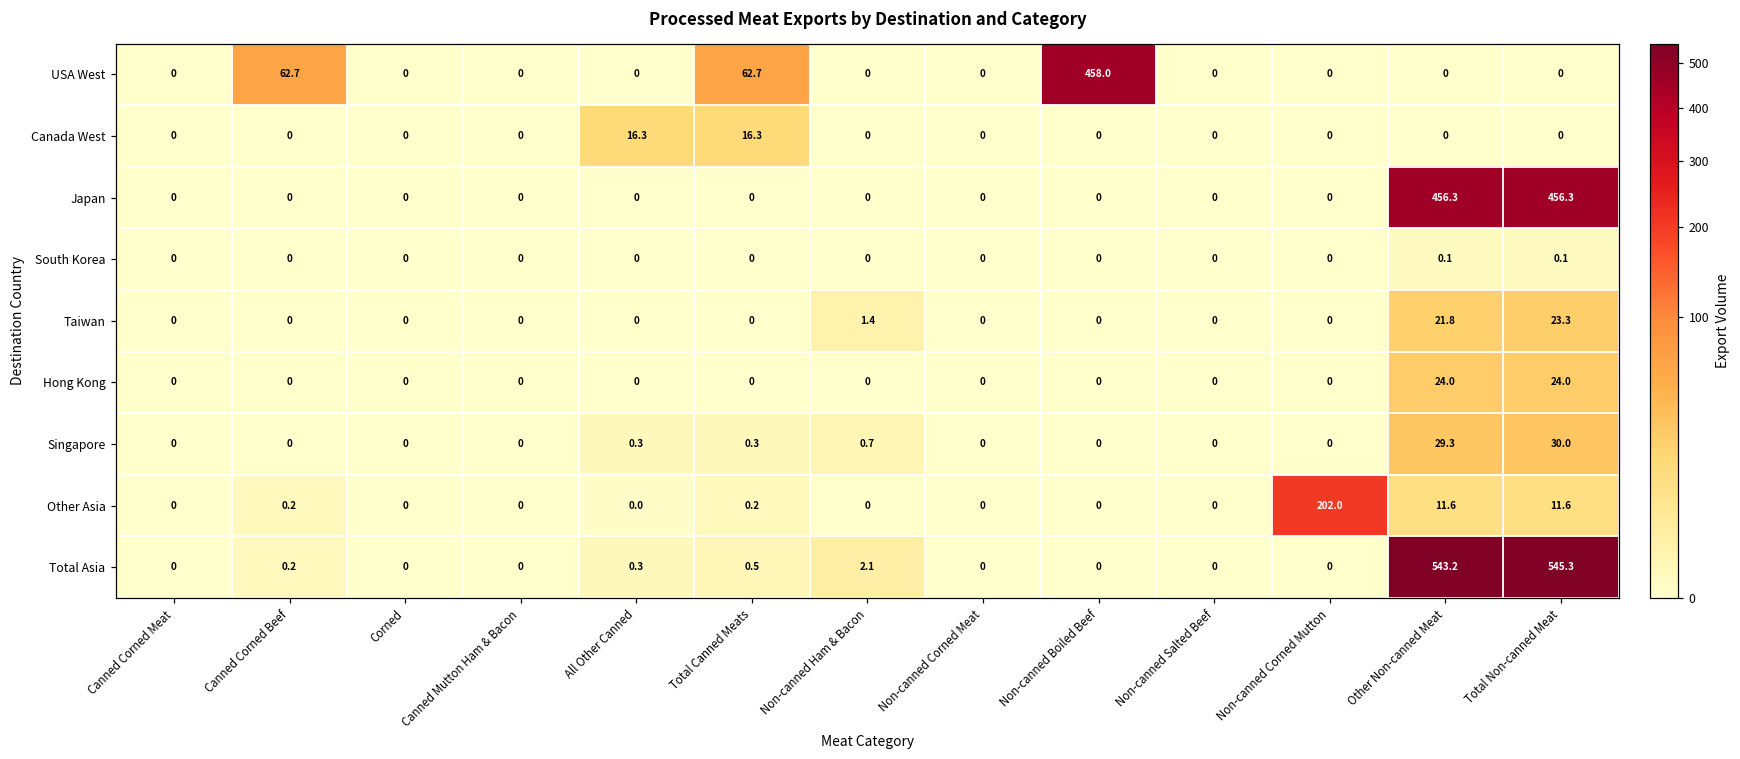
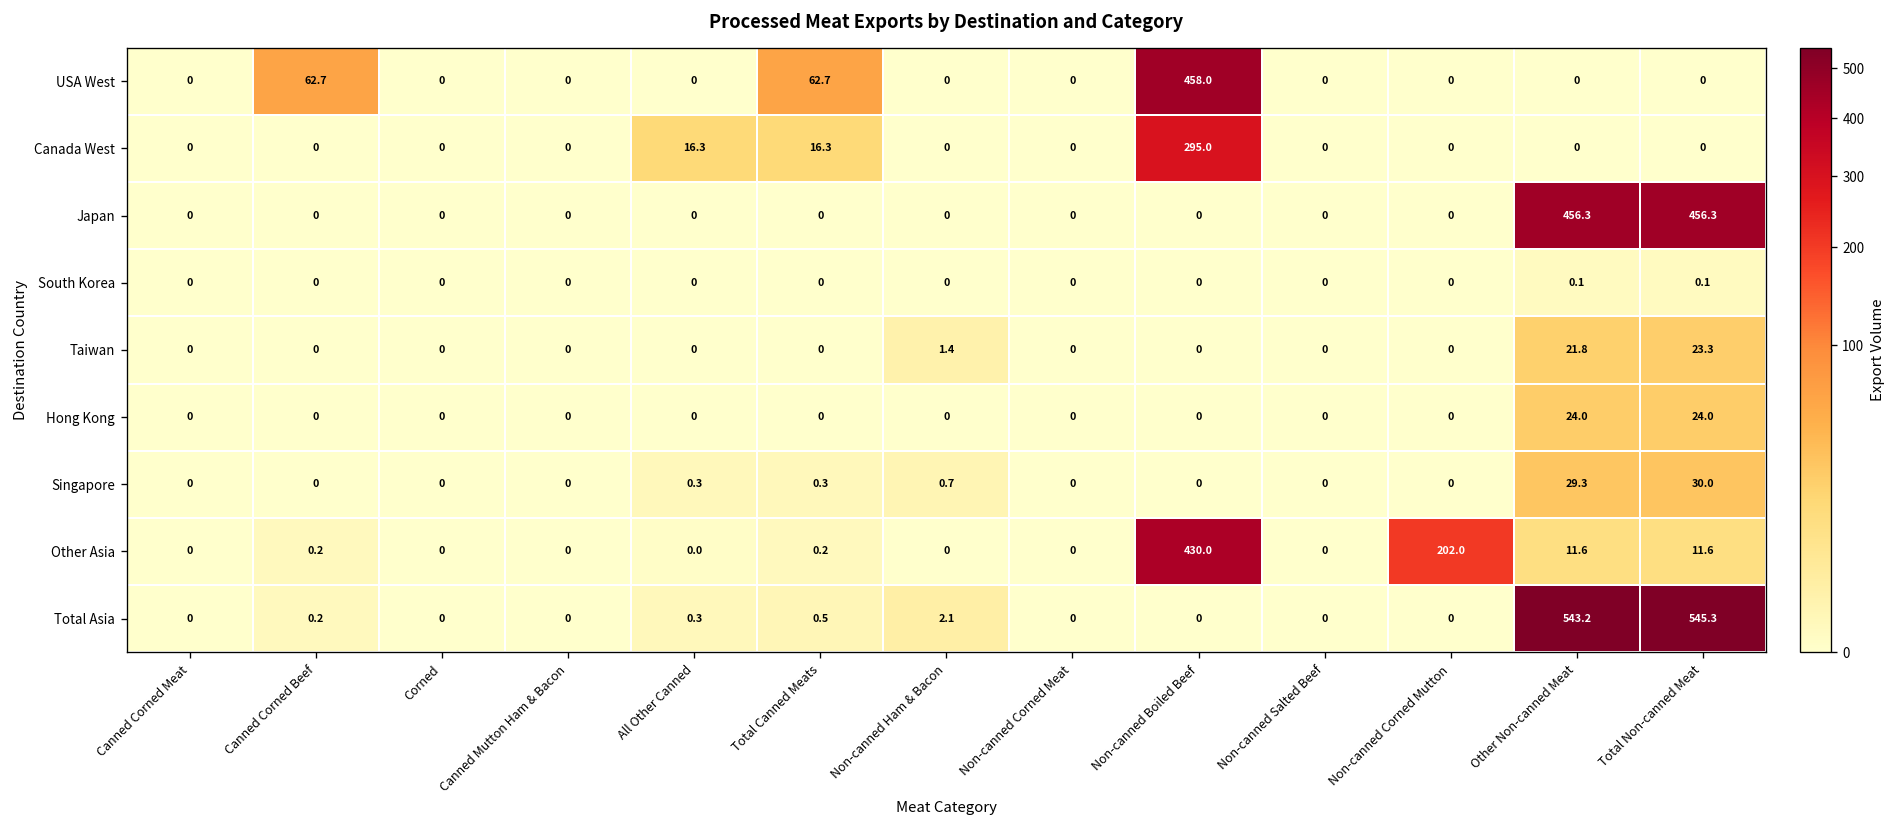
  {
    "USA West": {
      "Canned Corned Meat": 0,
      "Canned Corned Beef": 62.7,
      "Corned": 0,
      "Canned Mutton Ham & Bacon": 0,
      "All Other Canned": 0,
      "Total Canned Meats": 62.7,
      "Non-canned Ham & Bacon": 0,
      "Non-canned Corned Meat": 0,
      "Non-canned Boiled Beef": 458.0,
      "Non-canned Salted Beef": 0,
      "Non-canned Corned Mutton": 0,
      "Other Non-canned Meat": 0,
      "Total Non-canned Meat": 0
    },
    "Canada West": {
      "Canned Corned Meat": 0,
      "Canned Corned Beef": 0,
      "Corned": 0,
      "Canned Mutton Ham & Bacon": 0,
      "All Other Canned": 16.3,
      "Total Canned Meats": 16.3,
      "Non-canned Ham & Bacon": 0,
      "Non-canned Corned Meat": 0,
-     "Non-canned Boiled Beef": 0,
+     "Non-canned Boiled Beef": 295.0,
      "Non-canned Salted Beef": 0,
      "Non-canned Corned Mutton": 0,
      "Other Non-canned Meat": 0,
      "Total Non-canned Meat": 0
    },
    "Japan": {
      "Canned Corned Meat": 0,
      "Canned Corned Beef": 0,
      "Corned": 0,
      "Canned Mutton Ham & Bacon": 0,
      "All Other Canned": 0,
      "Total Canned Meats": 0,
      "Non-canned Ham & Bacon": 0,
      "Non-canned Corned Meat": 0,
      "Non-canned Boiled Beef": 0,
      "Non-canned Salted Beef": 0,
      "Non-canned Corned Mutton": 0,
      "Other Non-canned Meat": 456.3,
      "Total Non-canned Meat": 456.3
    },
    "South Korea": {
      "Canned Corned Meat": 0,
      "Canned Corned Beef": 0,
      "Corned": 0,
      "Canned Mutton Ham & Bacon": 0,
      "All Other Canned": 0,
      "Total Canned Meats": 0,
      "Non-canned Ham & Bacon": 0,
      "Non-canned Corned Meat": 0,
      "Non-canned Boiled Beef": 0,
      "Non-canned Salted Beef": 0,
      "Non-canned Corned Mutton": 0,
      "Other Non-canned Meat": 0.1,
      "Total Non-canned Meat": 0.1
    },
    "Taiwan": {
      "Canned Corned Meat": 0,
      "Canned Corned Beef": 0,
      "Corned": 0,
      "Canned Mutton Ham & Bacon": 0,
      "All Other Canned": 0,
      "Total Canned Meats": 0,
      "Non-canned Ham & Bacon": 1.4,
      "Non-canned Corned Meat": 0,
      "Non-canned Boiled Beef": 0,
      "Non-canned Salted Beef": 0,
      "Non-canned Corned Mutton": 0,
      "Other Non-canned Meat": 21.8,
      "Total Non-canned Meat": 23.3
    },
    "Hong Kong": {
      "Canned Corned Meat": 0,
      "Canned Corned Beef": 0,
      "Corned": 0,
      "Canned Mutton Ham & Bacon": 0,
      "All Other Canned": 0,
      "Total Canned Meats": 0,
      "Non-canned Ham & Bacon": 0,
      "Non-canned Corned Meat": 0,
      "Non-canned Boiled Beef": 0,
      "Non-canned Salted Beef": 0,
      "Non-canned Corned Mutton": 0,
      "Other Non-canned Meat": 24.0,
      "Total Non-canned Meat": 24.0
    },
    "Singapore": {
      "Canned Corned Meat": 0,
      "Canned Corned Beef": 0,
      "Corned": 0,
      "Canned Mutton Ham & Bacon": 0,
      "All Other Canned": 0.3,
      "Total Canned Meats": 0.3,
      "Non-canned Ham & Bacon": 0.7,
      "Non-canned Corned Meat": 0,
      "Non-canned Boiled Beef": 0,
      "Non-canned Salted Beef": 0,
      "Non-canned Corned Mutton": 0,
      "Other Non-canned Meat": 29.3,
      "Total Non-canned Meat": 30.0
    },
    "Other Asia": {
      "Canned Corned Meat": 0,
      "Canned Corned Beef": 0.2,
      "Corned": 0,
      "Canned Mutton Ham & Bacon": 0,
      "All Other Canned": 0.0,
      "Total Canned Meats": 0.2,
      "Non-canned Ham & Bacon": 0,
      "Non-canned Corned Meat": 0,
-     "Non-canned Boiled Beef": 0,
+     "Non-canned Boiled Beef": 430.0,
      "Non-canned Salted Beef": 0,
      "Non-canned Corned Mutton": 202.0,
      "Other Non-canned Meat": 11.6,
      "Total Non-canned Meat": 11.6
    },
    "Total Asia": {
      "Canned Corned Meat": 0,
      "Canned Corned Beef": 0.2,
      "Corned": 0,
      "Canned Mutton Ham & Bacon": 0,
      "All Other Canned": 0.3,
      "Total Canned Meats": 0.5,
      "Non-canned Ham & Bacon": 2.1,
      "Non-canned Corned Meat": 0,
      "Non-canned Boiled Beef": 0,
      "Non-canned Salted Beef": 0,
      "Non-canned Corned Mutton": 0,
      "Other Non-canned Meat": 543.2,
      "Total Non-canned Meat": 545.3
    }
  }
